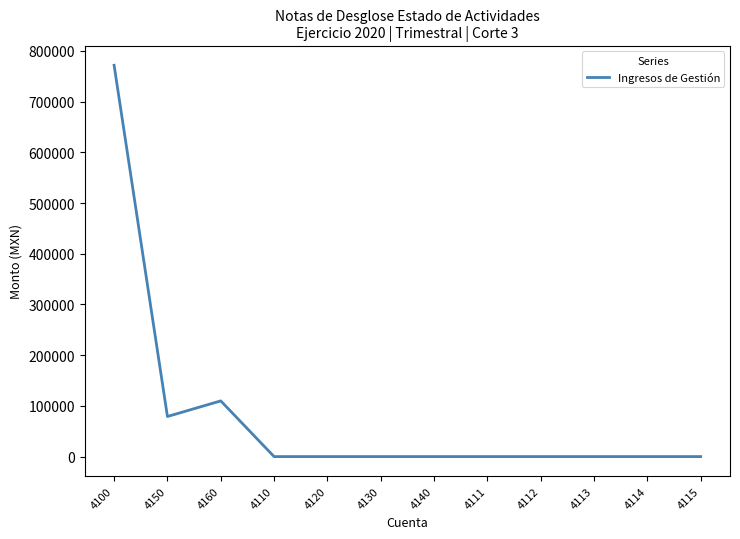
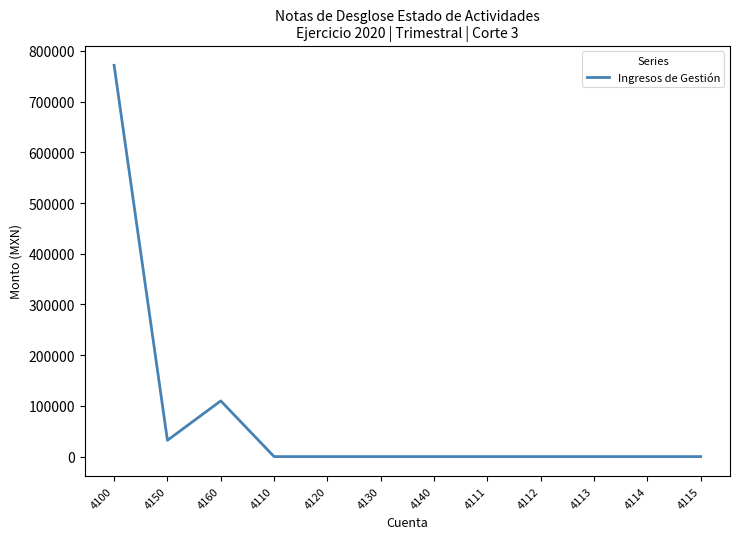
  {
    "4100": 770000,
-   "4150": 80000,
+   "4150": 30000,
    "4160": 110000,
    "4110": 0,
    "4120": 0,
    "4130": 0,
    "4140": 0,
    "4111": 0,
    "4112": 0,
    "4113": 0,
    "4114": 0,
    "4115": 0
  }
